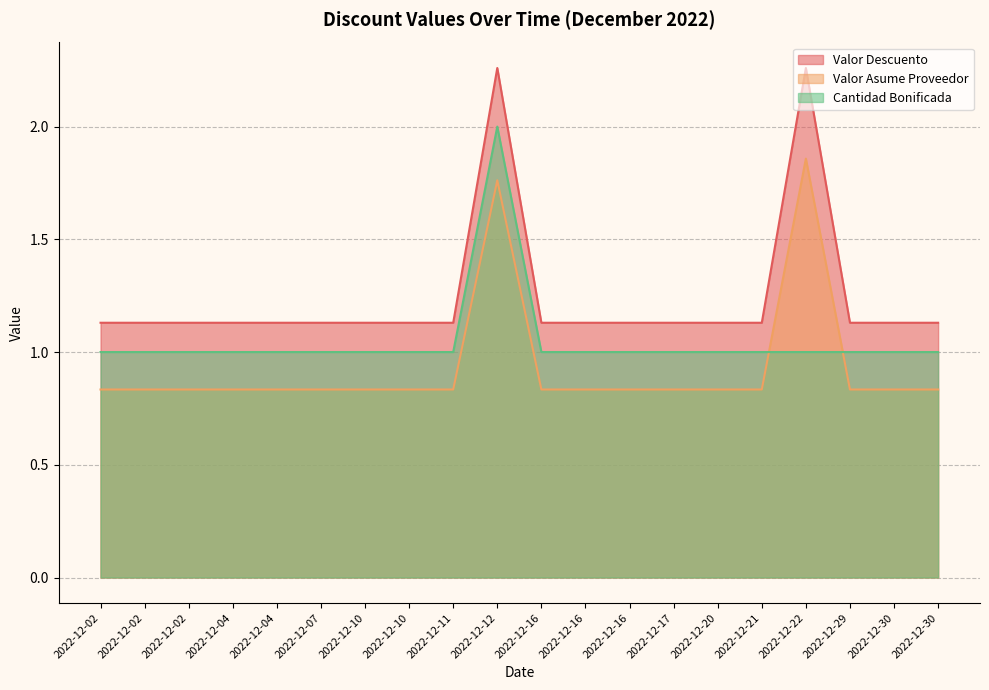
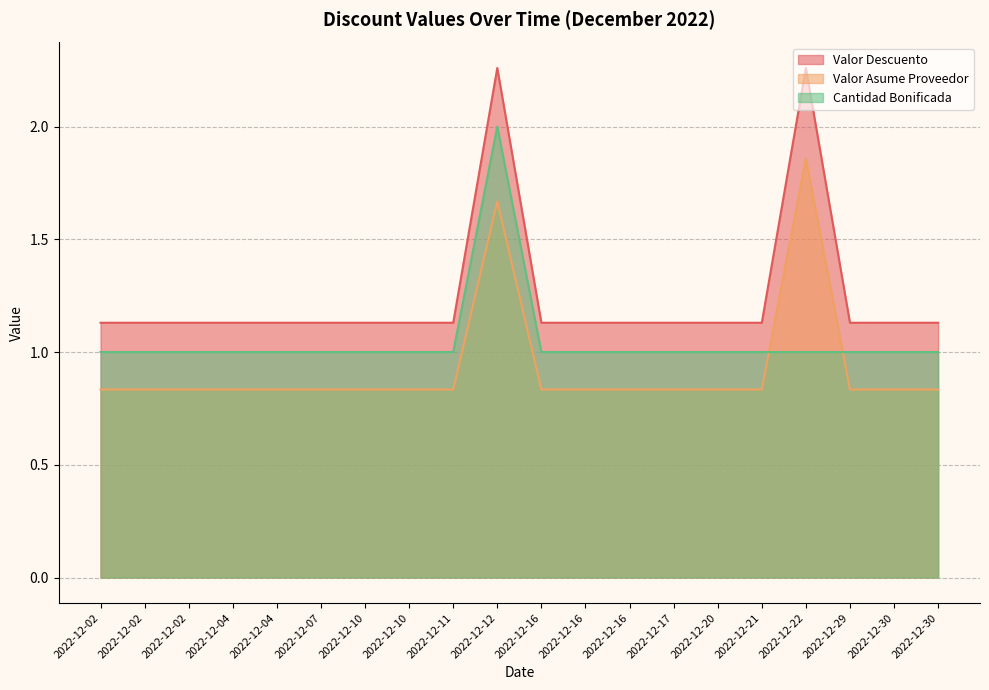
  {
    "Valor Descuento": {
      "2022-12-07": 1.13,
      "2022-12-11": 1.13,
      "2022-12-12": 2.26,
      "2022-12-17": 1.13,
      "2022-12-20": 1.13,
      "2022-12-21": 1.13,
      "2022-12-29": 1.13
    },
    "Valor Asume Proveedor": {
      "2022-12-07": 0.83,
      "2022-12-11": 0.83,
-     "2022-12-12": 1.76,
+     "2022-12-12": 1.67,
      "2022-12-17": 0.83,
      "2022-12-20": 0.83,
      "2022-12-21": 0.83,
      "2022-12-22": 1.86,
      "2022-12-29": 0.83
    },
    "Cantidad Bonificada": {
      "2022-12-07": 1.00,
      "2022-12-11": 1.00,
      "2022-12-12": 2.00,
      "2022-12-17": 1.00,
      "2022-12-20": 1.00,
      "2022-12-21": 1.00,
      "2022-12-22": 1.00,
      "2022-12-29": 1.00
    }
  }
